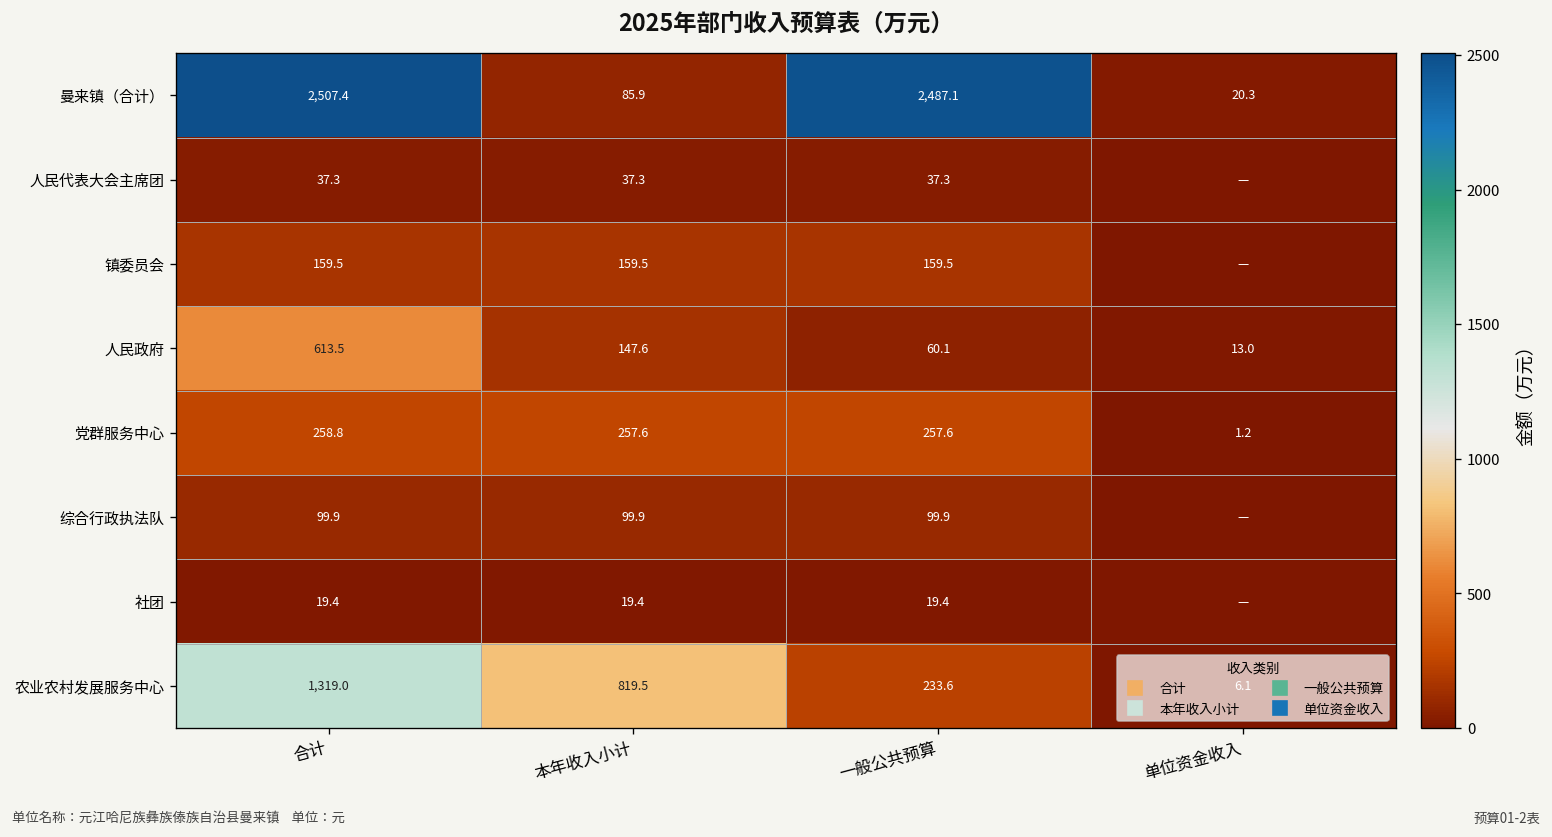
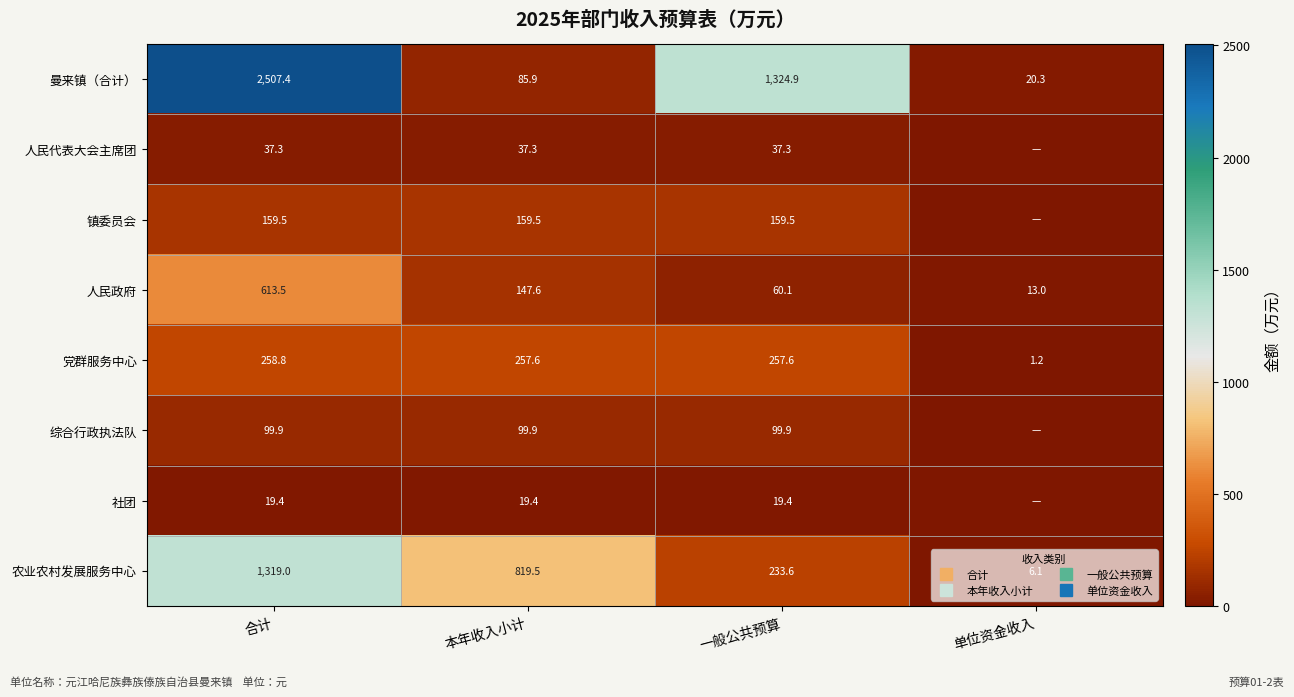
  {
    "曼来镇（合计）": {
      "合计": "2,507.4",
      "本年收入小计": "85.9",
-     "一般公共预算": "2,487.1",
+     "一般公共预算": "1,324.9",
      "单位资金收入": "20.3"
    },
    "人民代表大会主席团": {
      "合计": "37.3",
      "本年收入小计": "37.3",
      "一般公共预算": "37.3"
    },
    "镇委员会": {
      "合计": "159.5",
      "本年收入小计": "159.5",
      "一般公共预算": "159.5"
    },
    "人民政府": {
      "合计": "613.5",
      "本年收入小计": "147.6",
      "一般公共预算": "60.1",
      "单位资金收入": "13.0"
    },
    "党群服务中心": {
      "合计": "258.8",
      "本年收入小计": "257.6",
      "一般公共预算": "257.6",
      "单位资金收入": "1.2"
    },
    "综合行政执法队": {
      "合计": "99.9",
      "本年收入小计": "99.9",
      "一般公共预算": "99.9"
    },
    "社团": {
      "合计": "19.4",
      "本年收入小计": "19.4",
      "一般公共预算": "19.4"
    },
    "农业农村发展服务中心": {
      "合计": "1,319.0",
      "本年收入小计": "819.5",
      "一般公共预算": "233.6"
    }
  }
